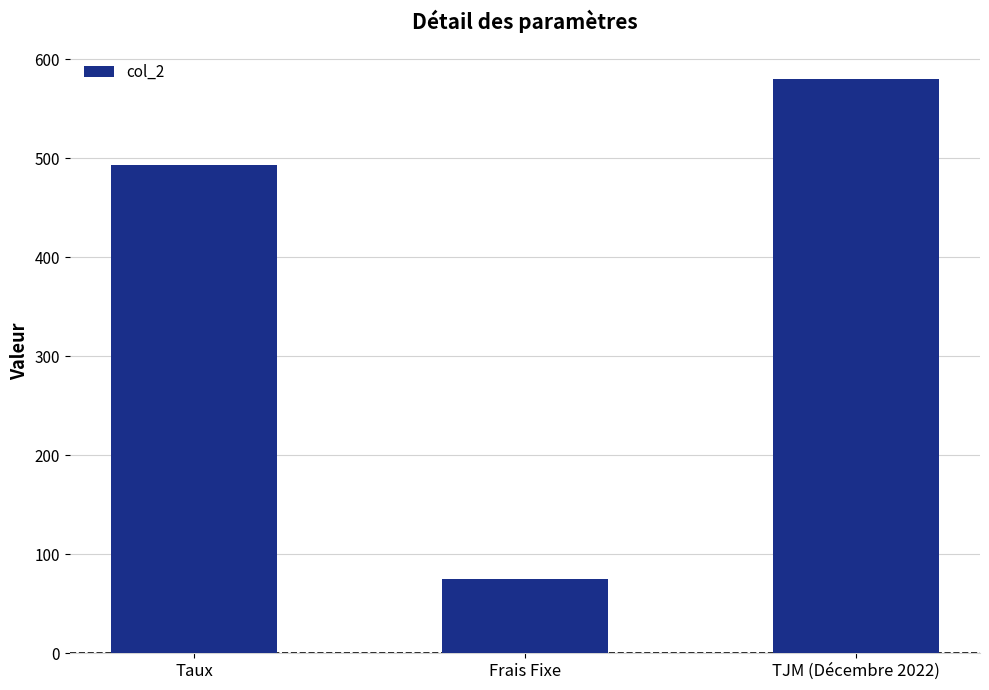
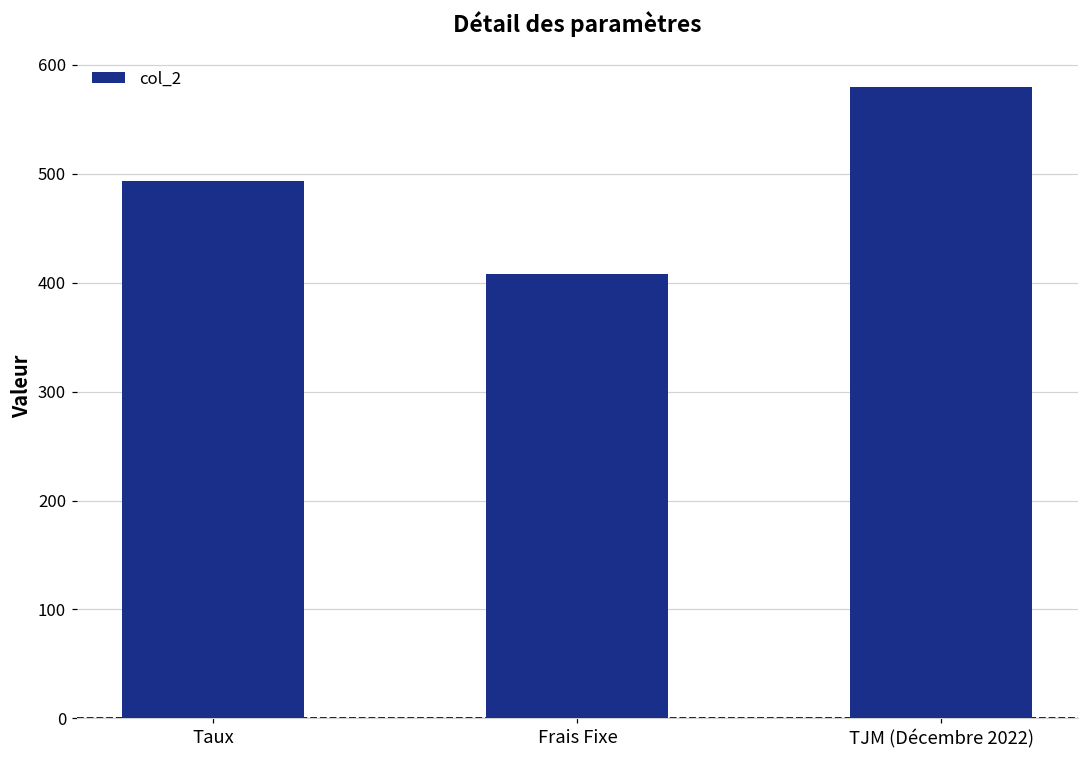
  {
    "Taux": 490,
-   "Frais Fixe": 80,
+   "Frais Fixe": 410,
    "TJM (Décembre 2022)": 580
  }
